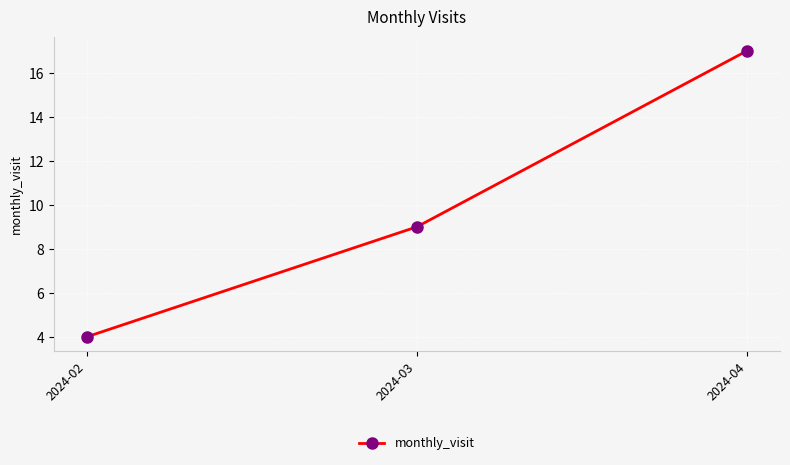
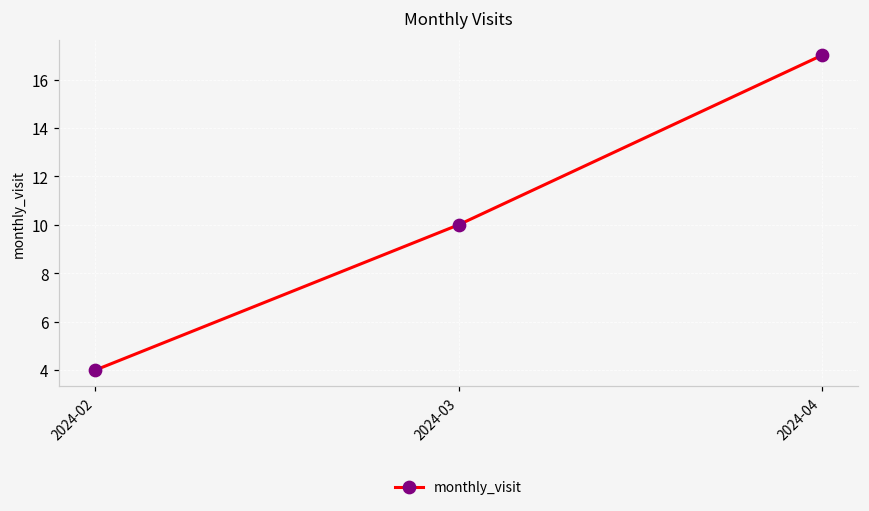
  {
    "2024-02": 4,
-   "2024-03": 9,
+   "2024-03": 10,
    "2024-04": 17
  }
